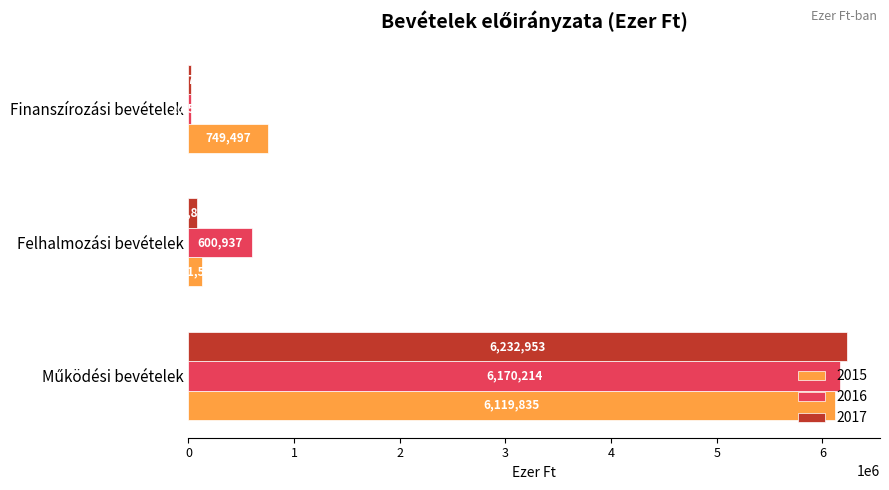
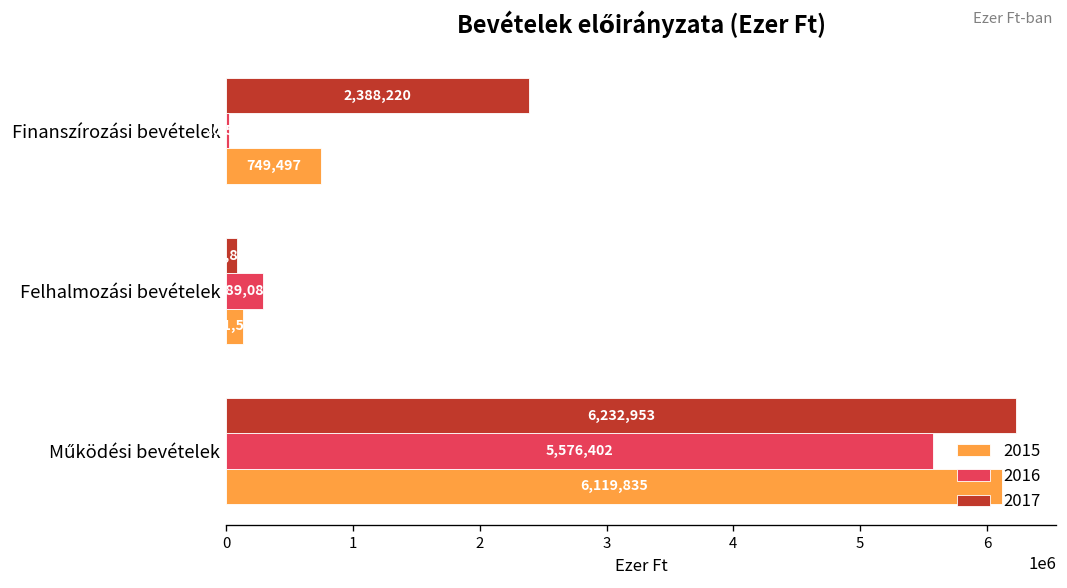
  {
    "2015": {
      "Finanszírozási bevételek": "749,497",
      "Működési bevételek": "6,119,835"
    },
    "2016": {
-     "Felhalmozási bevételek": "600,937",
-     "Működési bevételek": "6,170,214"
+     "Felhalmozási bevételek": "289,085",
+     "Működési bevételek": "5,576,402"
    },
    "2017": {
-     "Finanszírozási bevételek": "20000",
+     "Finanszírozási bevételek": "2390000",
      "Felhalmozási bevételek": "80000"
    }
  }
